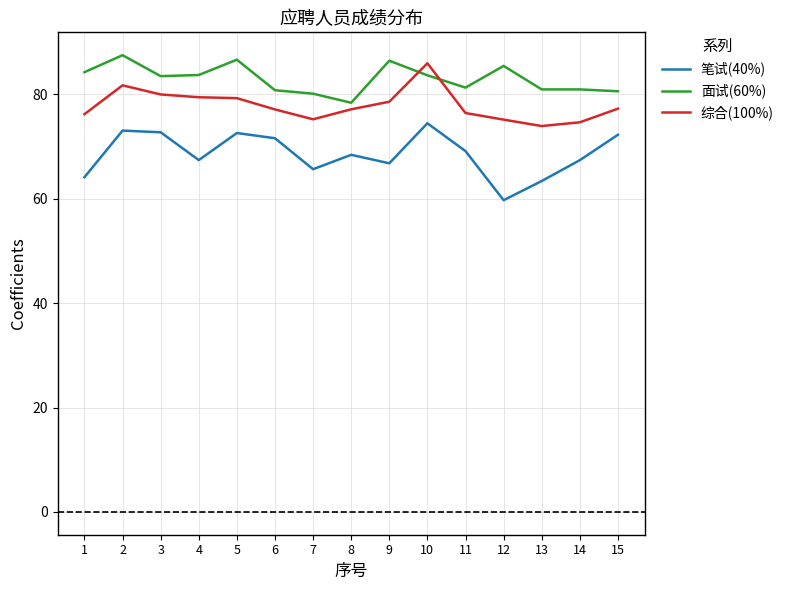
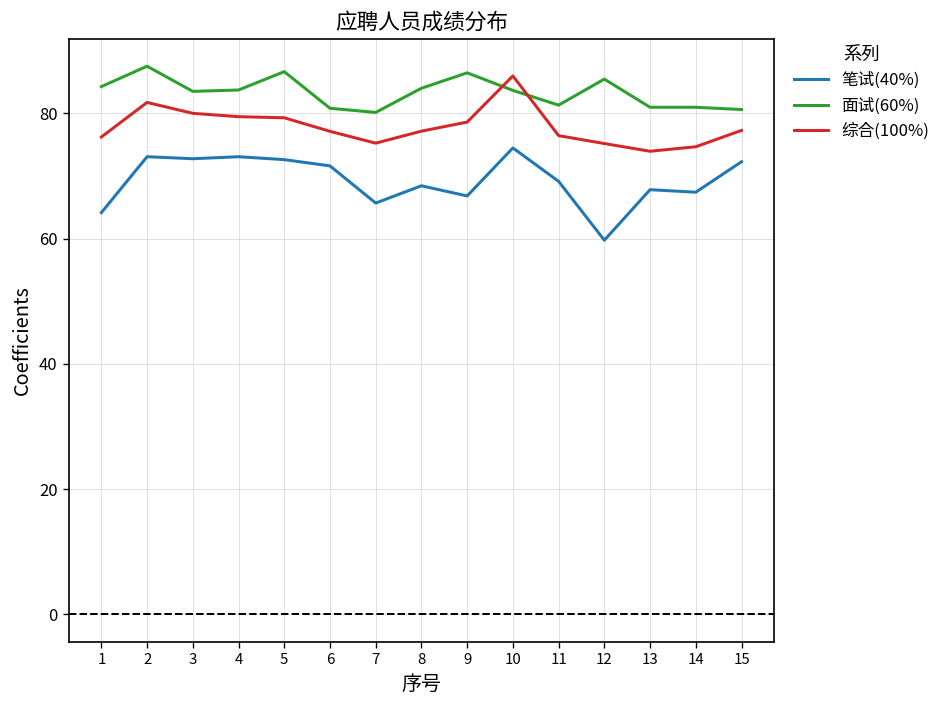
  {
    "笔试(40%)": {
      "1": 64,
      "2": 73,
      "3": 73,
-     "4": 67,
+     "4": 73,
      "5": 73,
      "6": 72,
      "7": 66,
      "8": 68,
      "9": 67,
      "10": 74,
      "11": 69,
      "12": 60,
-     "13": 63,
+     "13": 68,
      "14": 67,
      "15": 72
    },
    "面试(60%)": {
      "1": 84,
      "2": 88,
      "3": 84,
      "4": 84,
      "5": 87,
      "6": 81,
      "7": 80,
-     "8": 78,
+     "8": 84,
      "9": 86,
      "10": 84,
      "11": 81,
      "12": 85,
      "13": 81,
      "14": 81,
      "15": 81
    },
    "综合(100%)": {
      "1": 76,
      "2": 82,
      "3": 80,
      "4": 79,
      "5": 79,
      "6": 77,
      "7": 75,
      "8": 77,
      "9": 79,
      "10": 86,
      "11": 76,
      "12": 75,
      "13": 74,
      "14": 75,
      "15": 77
    }
  }
